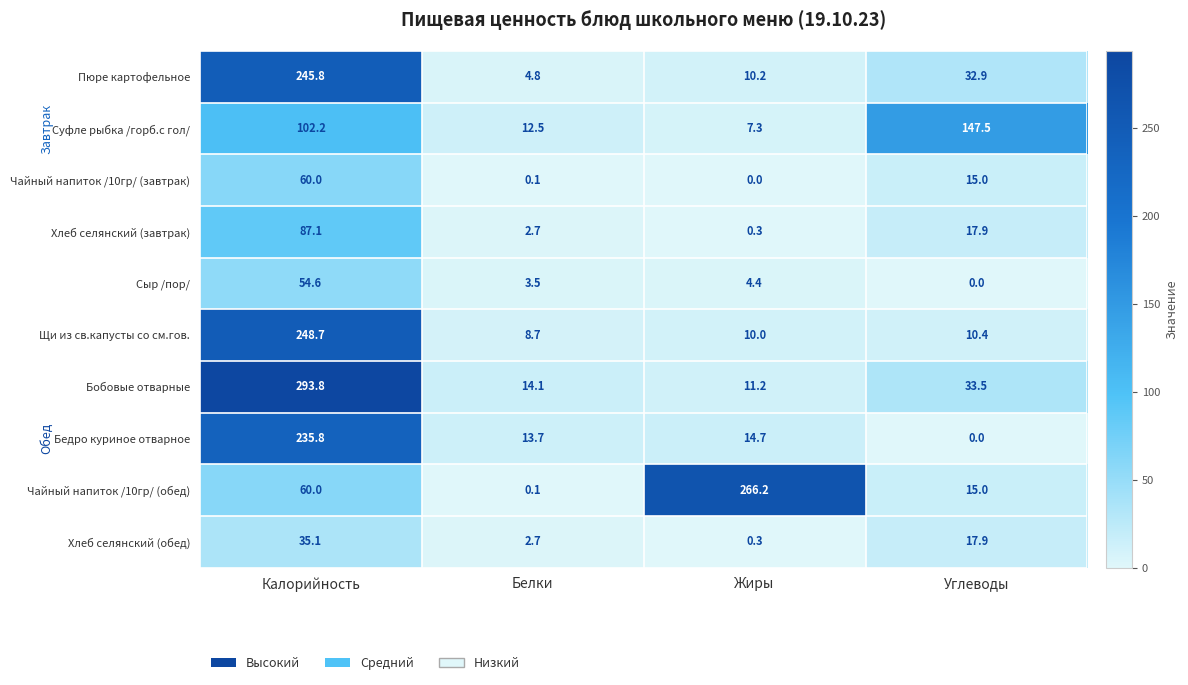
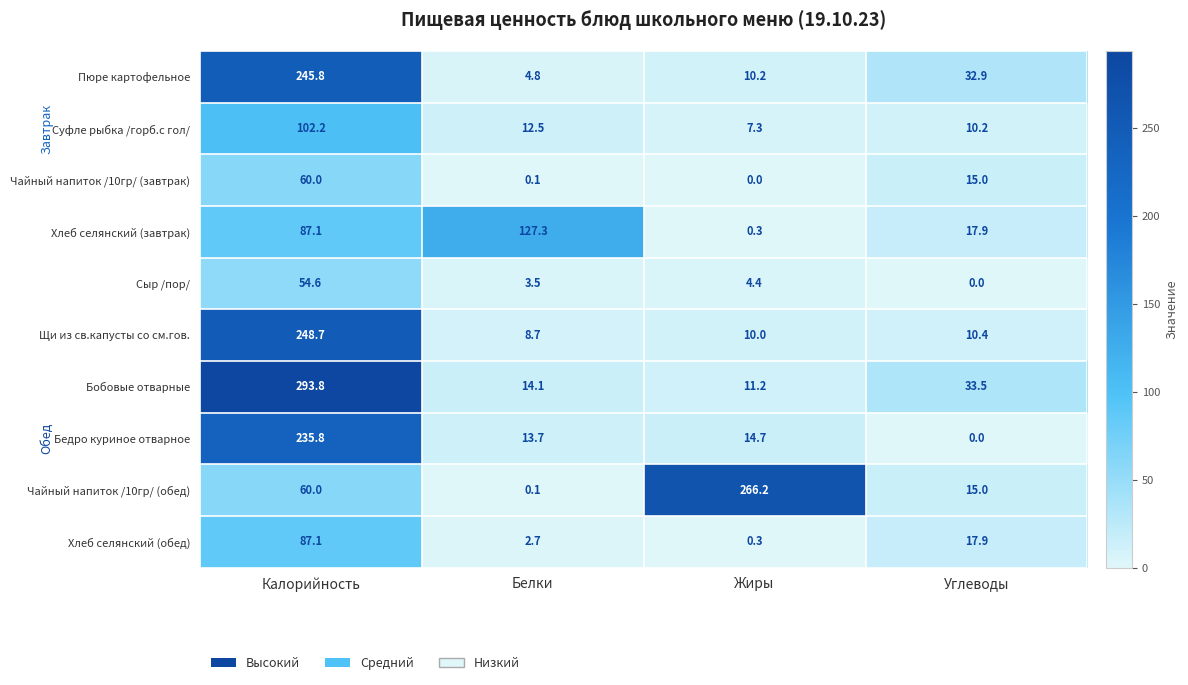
  {
    "Пюре картофельное": {
      "Калорийность": 245.8,
      "Белки": 4.8,
      "Жиры": 10.2,
      "Углеводы": 32.9
    },
    "Суфле рыбка /горб.с гол/": {
      "Калорийность": 102.2,
      "Белки": 12.5,
      "Жиры": 7.3,
-     "Углеводы": 147.5
+     "Углеводы": 10.2
    },
    "Чайный напиток /10гр/ (завтрак)": {
      "Калорийность": 60.0,
      "Белки": 0.1,
      "Жиры": 0.0,
      "Углеводы": 15.0
    },
    "Хлеб селянский (завтрак)": {
      "Калорийность": 87.1,
-     "Белки": 2.7,
+     "Белки": 127.3,
      "Жиры": 0.3,
      "Углеводы": 17.9
    },
    "Сыр /пор/": {
      "Калорийность": 54.6,
      "Белки": 3.5,
      "Жиры": 4.4,
      "Углеводы": 0.0
    },
    "Щи из св.капусты со см.гов.": {
      "Калорийность": 248.7,
      "Белки": 8.7,
      "Жиры": 10.0,
      "Углеводы": 10.4
    },
    "Бобовые отварные": {
      "Калорийность": 293.8,
      "Белки": 14.1,
      "Жиры": 11.2,
      "Углеводы": 33.5
    },
    "Бедро куриное отварное": {
      "Калорийность": 235.8,
      "Белки": 13.7,
      "Жиры": 14.7,
      "Углеводы": 0.0
    },
    "Чайный напиток /10гр/ (обед)": {
      "Калорийность": 60.0,
      "Белки": 0.1,
      "Жиры": 266.2,
      "Углеводы": 15.0
    },
    "Хлеб селянский (обед)": {
-     "Калорийность": 35.1,
+     "Калорийность": 87.1,
      "Белки": 2.7,
      "Жиры": 0.3,
      "Углеводы": 17.9
    }
  }
